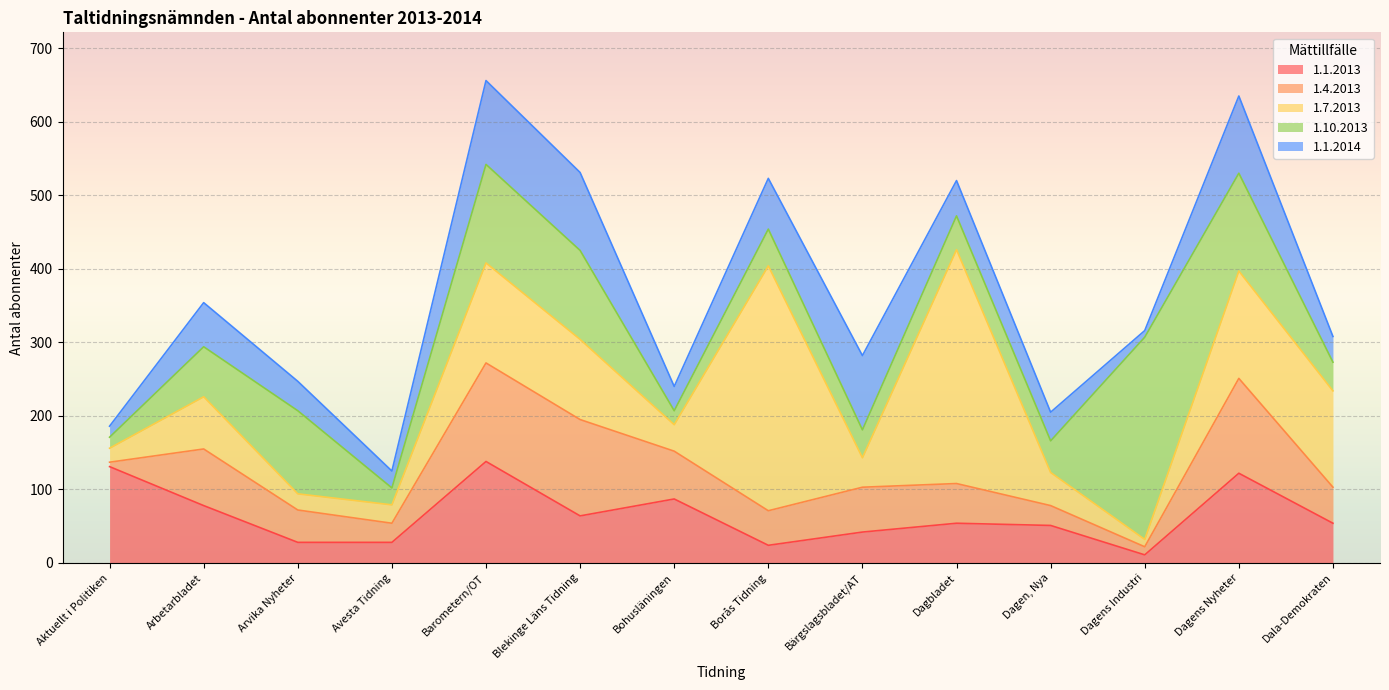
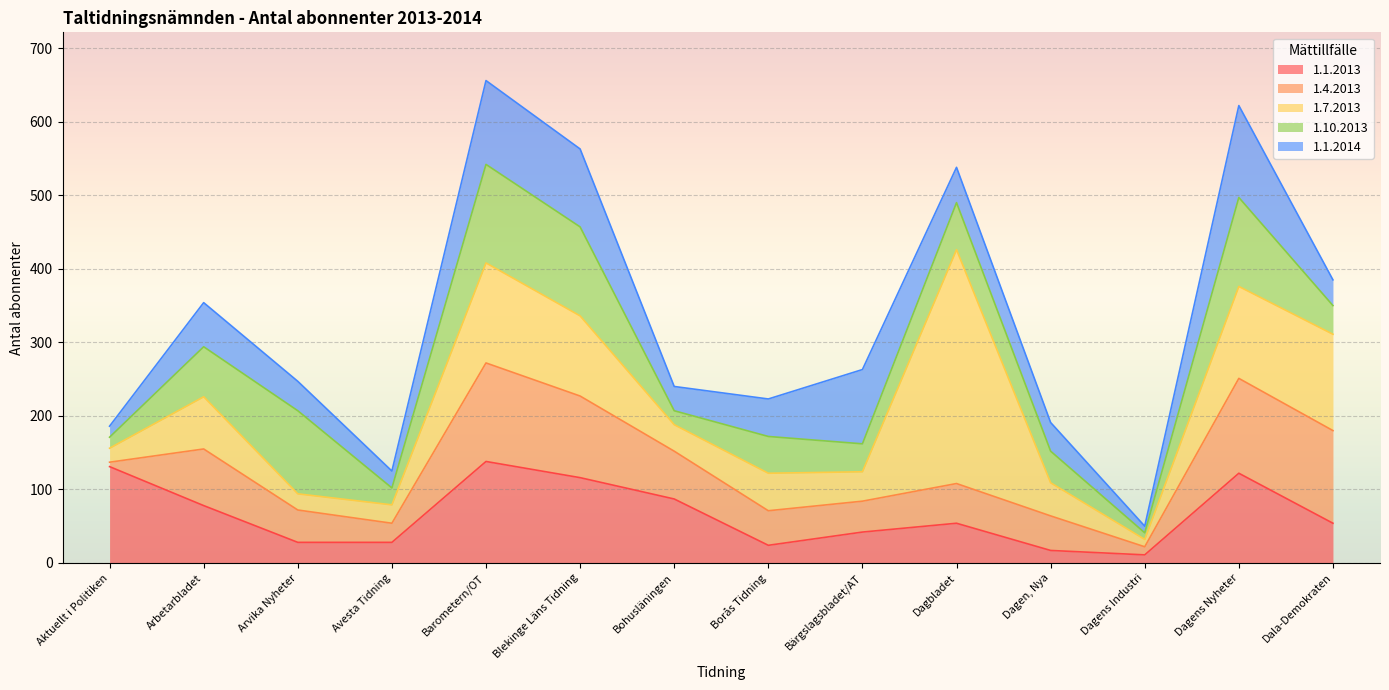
  {
    "1.1.2013": {
      "Aktuellt i Politiken": 130,
      "Arbetarbladet": 80,
      "Arvika Nyheter": 30,
      "Avesta Tidning": 30,
      "Barometern/OT": 140,
-     "Blekinge Läns Tidning": 60,
+     "Blekinge Läns Tidning": 120,
      "Bohusläningen": 90,
      "Borås Tidning": 20,
      "Bärgslagsbladet/AT": 40,
      "Dagbladet": 50,
-     "Dagen, Nya": 50,
+     "Dagen, Nya": 20,
      "Dagens Industri": 10,
      "Dagens Nyheter": 120,
      "Dala-Demokraten": 50
    },
    "1.4.2013": {
      "Aktuellt i Politiken": 10,
      "Arbetarbladet": 80,
      "Arvika Nyheter": 40,
      "Avesta Tidning": 30,
      "Barometern/OT": 130,
-     "Blekinge Läns Tidning": 130,
+     "Blekinge Läns Tidning": 110,
      "Bohusläningen": 70,
      "Borås Tidning": 50,
-     "Bärgslagsbladet/AT": 60,
+     "Bärgslagsbladet/AT": 40,
      "Dagbladet": 50,
-     "Dagen, Nya": 30,
+     "Dagen, Nya": 50,
      "Dagens Industri": 10,
      "Dagens Nyheter": 130,
-     "Dala-Demokraten": 50
+     "Dala-Demokraten": 130
    },
    "1.7.2013": {
      "Aktuellt i Politiken": 20,
      "Arbetarbladet": 70,
      "Arvika Nyheter": 20,
      "Avesta Tidning": 30,
      "Barometern/OT": 140,
      "Blekinge Läns Tidning": 110,
      "Bohusläningen": 40,
-     "Borås Tidning": 330,
+     "Borås Tidning": 50,
      "Bärgslagsbladet/AT": 40,
      "Dagbladet": 320,
      "Dagen, Nya": 50,
      "Dagens Industri": 10,
-     "Dagens Nyheter": 150,
+     "Dagens Nyheter": 130,
      "Dala-Demokraten": 130
    },
    "1.10.2013": {
      "Aktuellt i Politiken": 20,
      "Arbetarbladet": 70,
      "Arvika Nyheter": 110,
      "Avesta Tidning": 20,
      "Barometern/OT": 130,
      "Blekinge Läns Tidning": 120,
      "Bohusläningen": 20,
      "Borås Tidning": 50,
      "Bärgslagsbladet/AT": 40,
-     "Dagbladet": 50,
+     "Dagbladet": 60,
      "Dagen, Nya": 40,
-     "Dagens Industri": 280,
-     "Dagens Nyheter": 130,
+     "Dagens Industri": 10,
+     "Dagens Nyheter": 120,
      "Dala-Demokraten": 40
    },
    "1.1.2014": {
      "Aktuellt i Politiken": 20,
      "Arbetarbladet": 60,
      "Arvika Nyheter": 40,
      "Avesta Tidning": 20,
      "Barometern/OT": 110,
      "Blekinge Läns Tidning": 110,
      "Bohusläningen": 30,
-     "Borås Tidning": 70,
+     "Borås Tidning": 50,
      "Bärgslagsbladet/AT": 100,
      "Dagbladet": 50,
      "Dagen, Nya": 40,
      "Dagens Industri": 10,
-     "Dagens Nyheter": 110,
+     "Dagens Nyheter": 130,
      "Dala-Demokraten": 40
    }
  }
